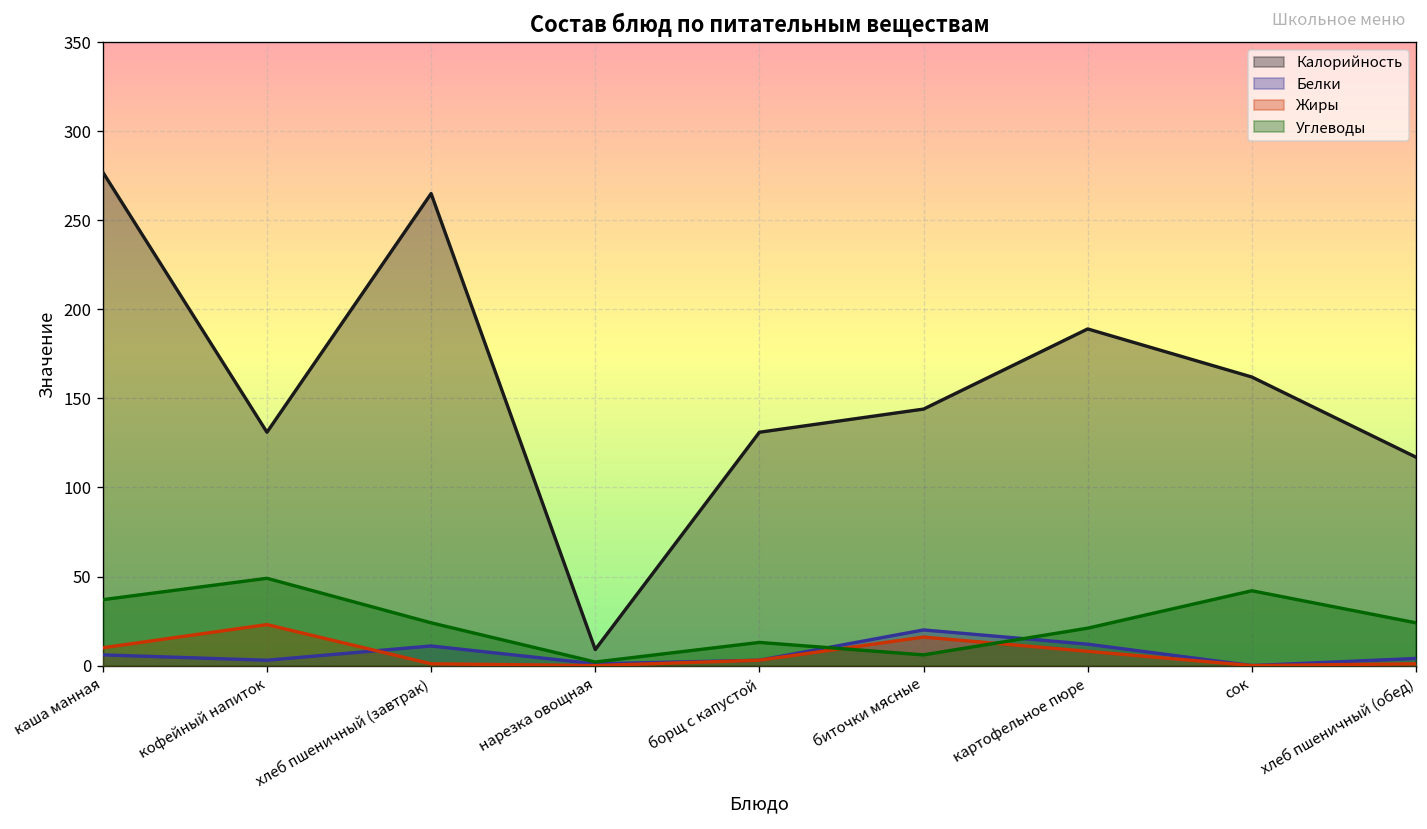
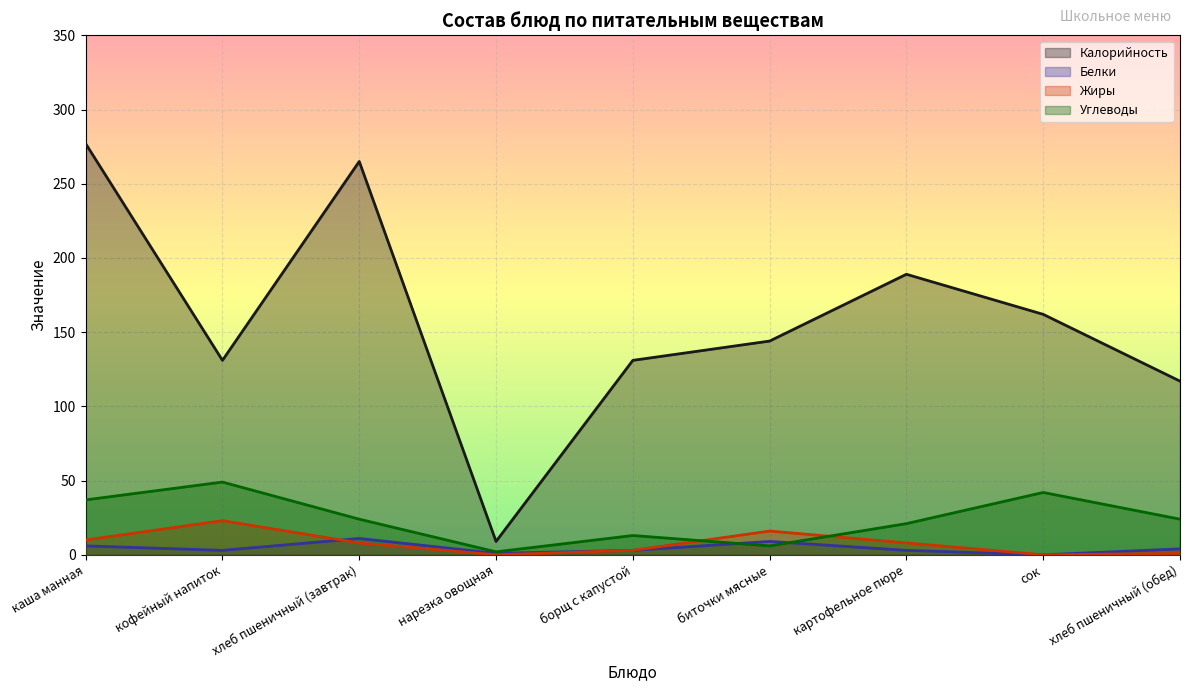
  {
    "Белки": {
      "каша манная": 6,
      "кофейный напиток": 3,
      "хлеб пшеничный (завтрак)": 11,
-     "биточки мясные": 20,
-     "картофельное пюре": 12,
+     "биточки мясные": 9,
+     "картофельное пюре": 3,
      "хлеб пшеничный (обед)": 4
    },
    "Жиры": {
      "каша манная": 10,
      "кофейный напиток": 23,
-     "хлеб пшеничный (завтрак)": 1,
+     "хлеб пшеничный (завтрак)": 8,
      "биточки мясные": 16,
      "картофельное пюре": 8,
      "хлеб пшеничный (обед)": 1
    }
  }
